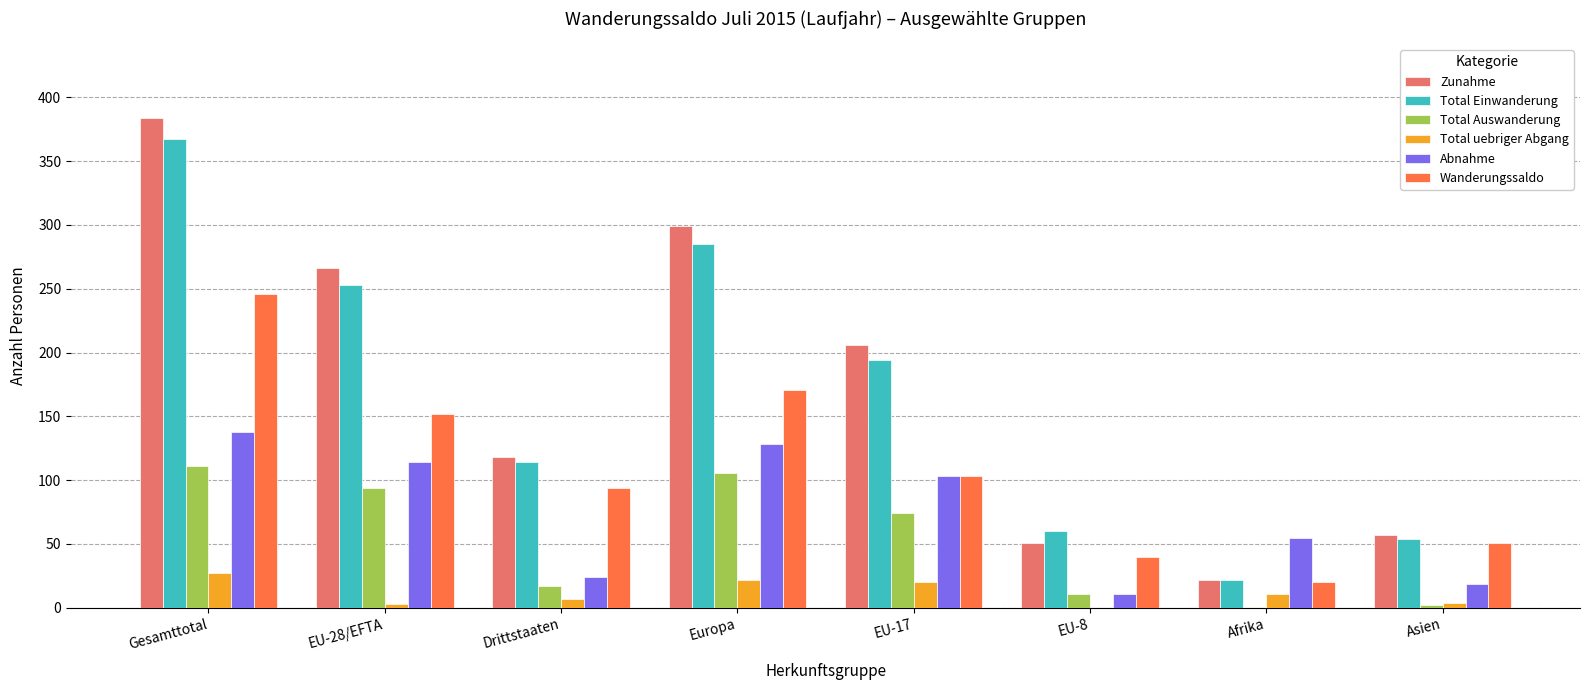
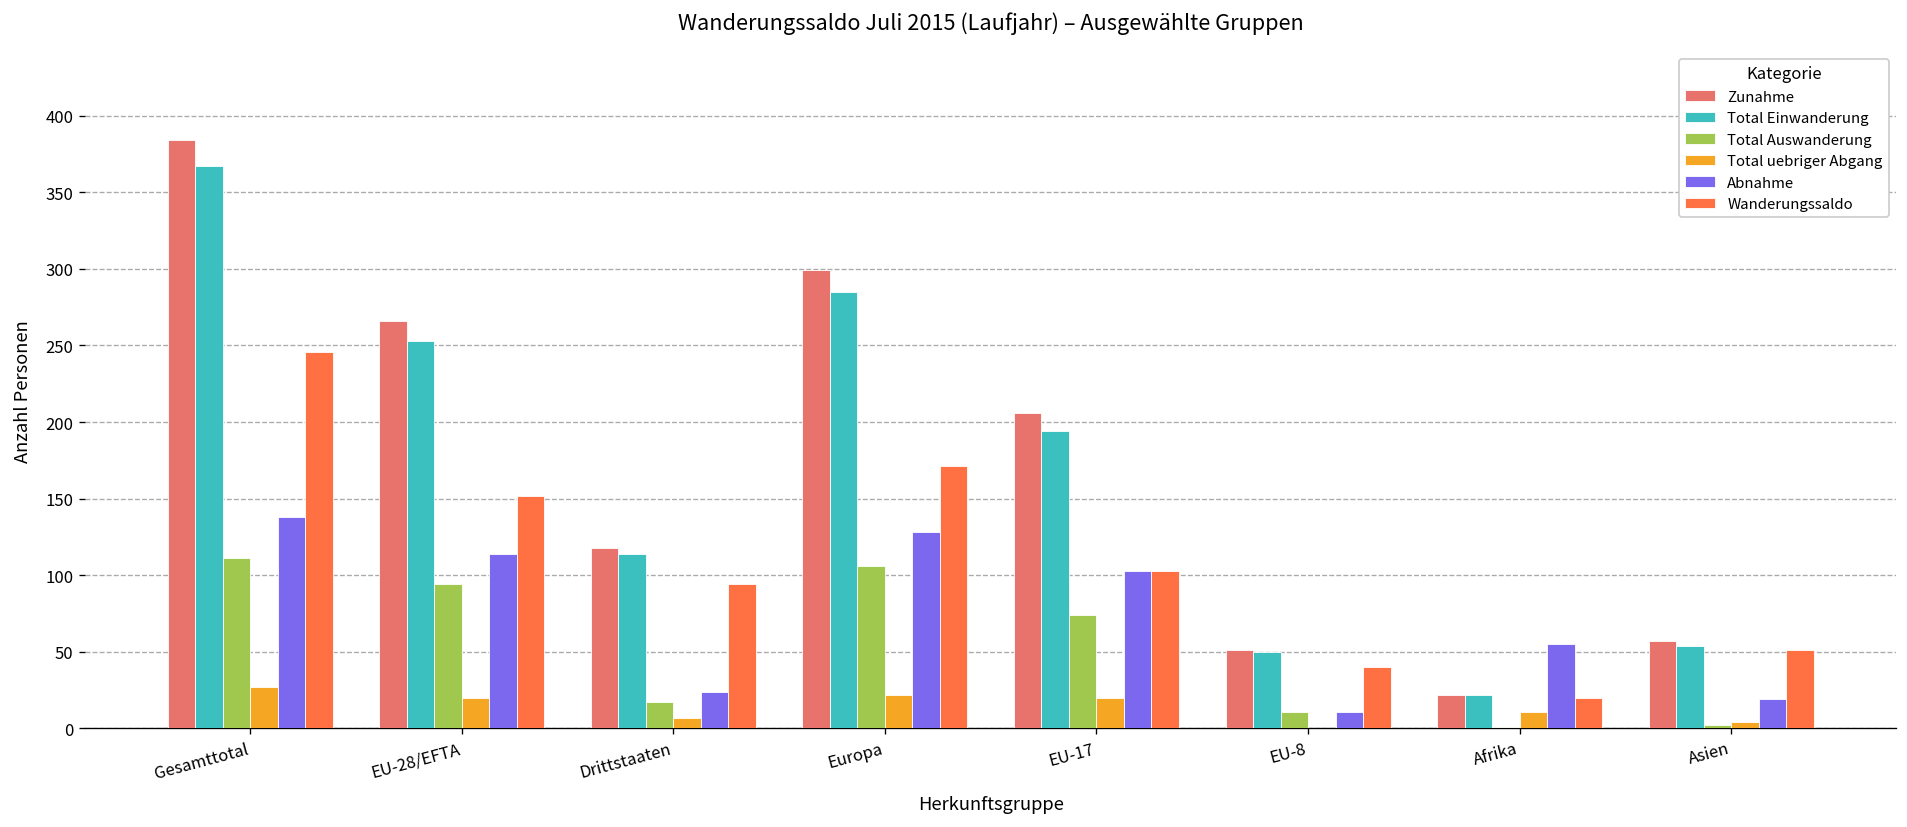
  {
    "Total Einwanderung": {
      "Gesamttotal": 367,
      "EU-28/EFTA": 253,
      "Drittstaaten": 114,
      "Europa": 285,
      "EU-17": 194,
-     "EU-8": 60,
+     "EU-8": 50,
      "Afrika": 22,
      "Asien": 54
    },
    "Total Auswanderung": {
      "Gesamttotal": 111,
      "EU-28/EFTA": 94,
      "Drittstaaten": 17,
      "Europa": 106,
      "EU-17": 74,
      "EU-8": 11,
      "Asien": 2
    },
    "Total uebriger Abgang": {
      "Gesamttotal": 27,
-     "EU-28/EFTA": 3,
+     "EU-28/EFTA": 20,
      "Drittstaaten": 7,
      "Europa": 22,
      "EU-17": 20,
      "EU-8": 0,
      "Afrika": 11,
      "Asien": 4
    },
    "Abnahme": {
      "Gesamttotal": 138,
      "EU-28/EFTA": 114,
      "Drittstaaten": 24,
      "Europa": 128,
      "EU-17": 103,
      "EU-8": 11,
      "Afrika": 55,
      "Asien": 19
    }
  }
